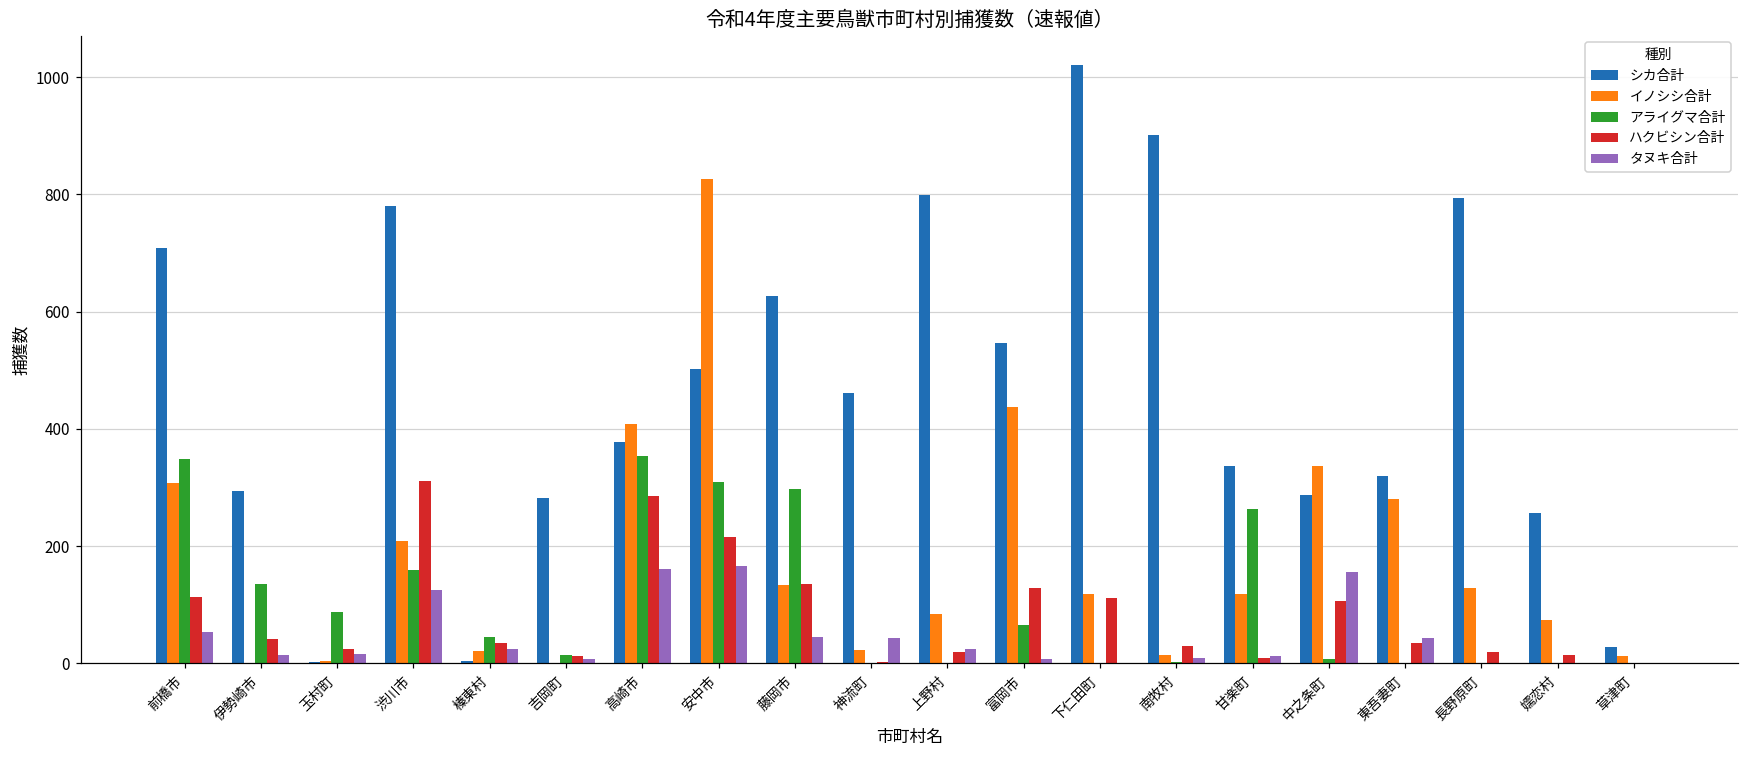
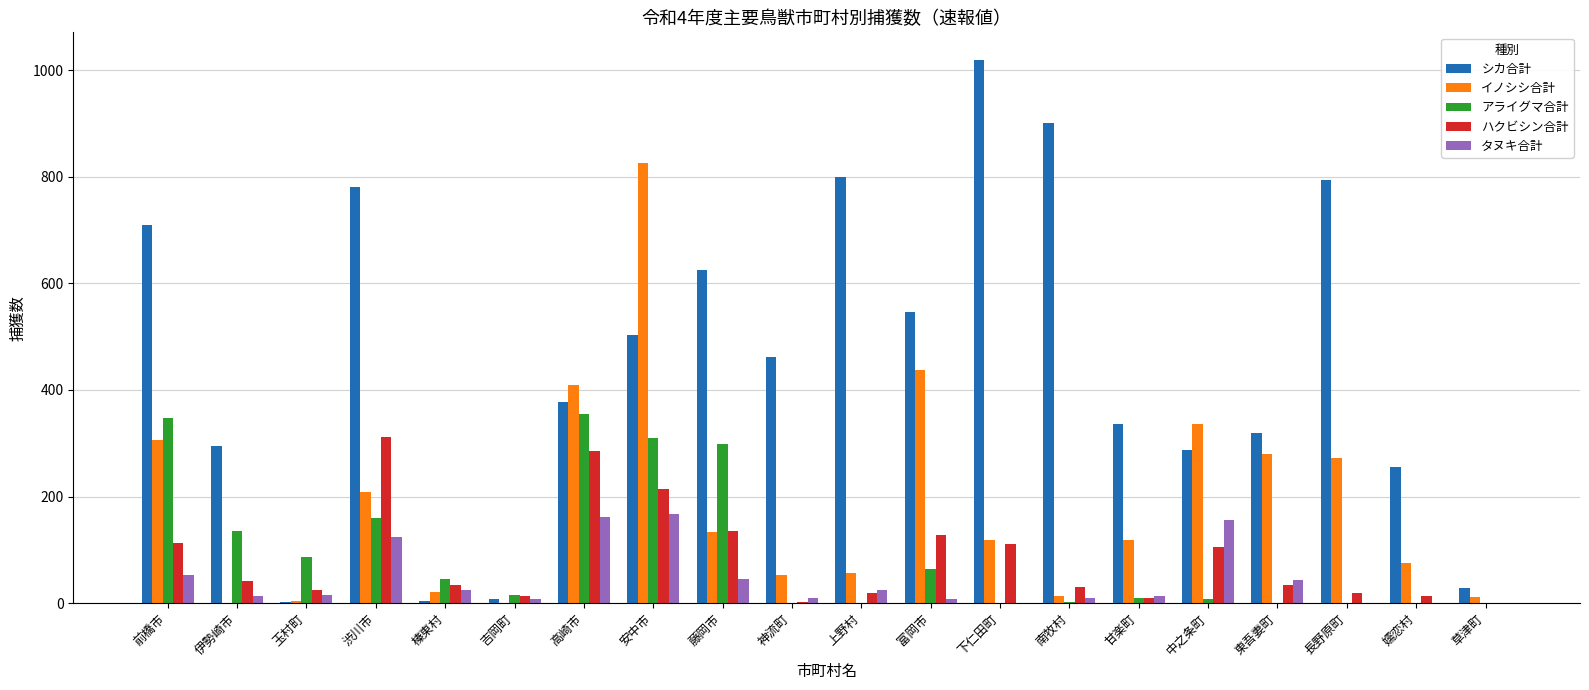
  {
    "シカ合計": {
      "前橋市": 710,
      "伊勢崎市": 290,
      "渋川市": 780,
      "榛東村": 10,
-     "吉岡町": 280,
+     "吉岡町": 10,
      "高崎市": 380,
      "安中市": 500,
      "藤岡市": 630,
      "神流町": 460,
      "上野村": 800,
      "富岡市": 550,
      "下仁田町": 1020,
      "南牧村": 900,
      "甘楽町": 340,
      "中之条町": 290,
      "東吾妻町": 320,
      "長野原町": 790,
      "嬬恋村": 260,
      "草津町": 30
    },
    "イノシシ合計": {
      "前橋市": 310,
      "玉村町": 10,
      "渋川市": 210,
      "榛東村": 20,
      "吉岡町": 0,
      "高崎市": 410,
      "安中市": 830,
      "藤岡市": 130,
-     "神流町": 20,
-     "上野村": 90,
+     "神流町": 50,
+     "上野村": 60,
      "富岡市": 440,
      "下仁田町": 120,
      "南牧村": 10,
      "甘楽町": 120,
      "中之条町": 340,
      "東吾妻町": 280,
-     "長野原町": 130,
+     "長野原町": 270,
      "嬬恋村": 80,
      "草津町": 10
    },
    "アライグマ合計": {
      "前橋市": 350,
      "伊勢崎市": 140,
      "玉村町": 90,
      "渋川市": 160,
      "榛東村": 50,
      "吉岡町": 20,
      "高崎市": 350,
      "安中市": 310,
      "藤岡市": 300,
      "神流町": 0,
      "上野村": 0,
      "富岡市": 70,
-     "甘楽町": 260,
+     "甘楽町": 10,
      "中之条町": 10,
      "東吾妻町": 0,
      "長野原町": 0,
      "嬬恋村": 0,
      "草津町": 0
    },
    "ハクビシン合計": {
      "前橋市": 110,
      "伊勢崎市": 40,
      "玉村町": 20,
      "渋川市": 310,
      "榛東村": 40,
      "吉岡町": 10,
      "高崎市": 290,
      "安中市": 220,
      "藤岡市": 140,
      "上野村": 20,
      "富岡市": 130,
      "下仁田町": 110,
      "南牧村": 30,
      "甘楽町": 10,
      "中之条町": 110,
      "東吾妻町": 40,
      "長野原町": 20,
      "嬬恋村": 10,
      "草津町": 0
    },
    "タヌキ合計": {
      "前橋市": 50,
      "伊勢崎市": 10,
      "玉村町": 20,
      "渋川市": 130,
      "榛東村": 30,
      "吉岡町": 10,
      "高崎市": 160,
      "安中市": 170,
      "藤岡市": 50,
-     "神流町": 40,
+     "神流町": 10,
      "上野村": 30,
      "富岡市": 10,
      "下仁田町": 0,
      "南牧村": 10,
      "甘楽町": 10,
      "中之条町": 160,
      "東吾妻町": 40
    }
  }
